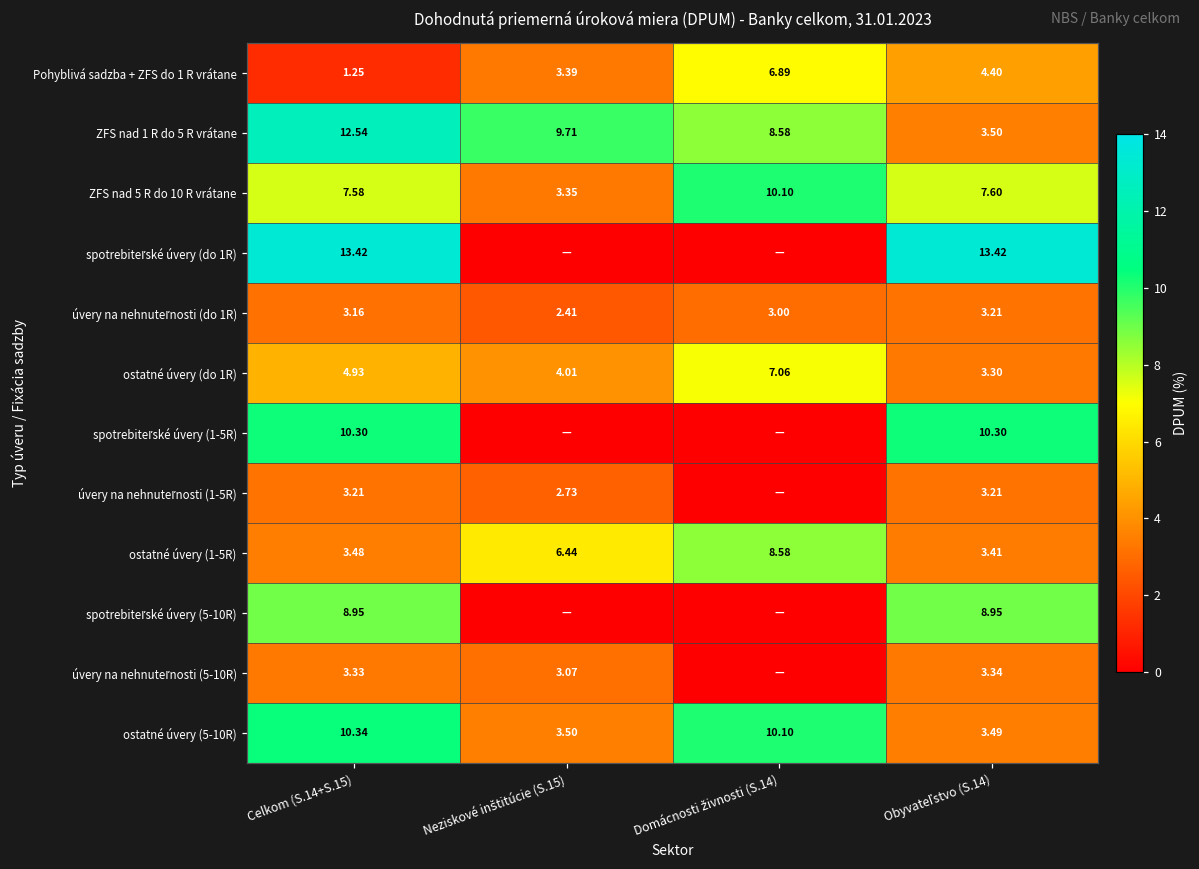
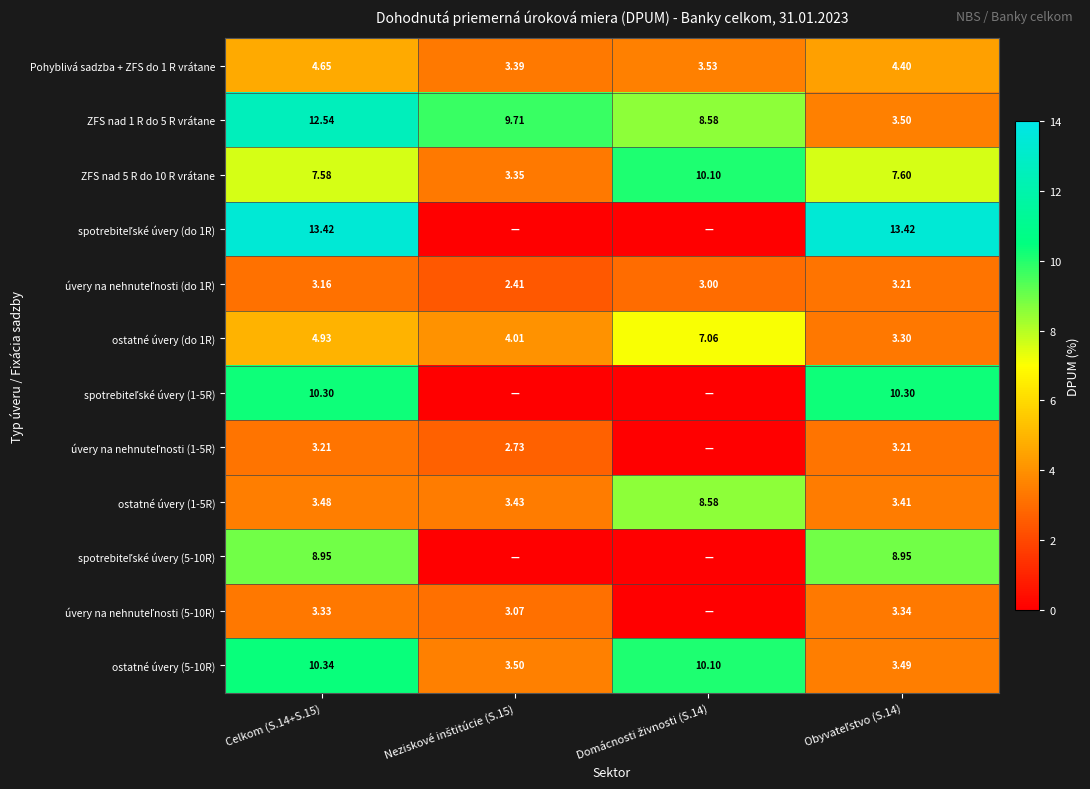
  {
    "Pohyblivá sadzba + ZFS do 1 R vrátane": {
-     "Celkom (S.14+S.15)": 1.25,
+     "Celkom (S.14+S.15)": 4.65,
      "Neziskové inštitúcie (S.15)": 3.39,
-     "Domácnosti živnosti (S.14)": 6.89,
+     "Domácnosti živnosti (S.14)": 3.53,
      "Obyvateľstvo (S.14)": 4.40
    },
    "ZFS nad 1 R do 5 R vrátane": {
      "Celkom (S.14+S.15)": 12.54,
      "Neziskové inštitúcie (S.15)": 9.71,
      "Domácnosti živnosti (S.14)": 8.58,
      "Obyvateľstvo (S.14)": 3.50
    },
    "ZFS nad 5 R do 10 R vrátane": {
      "Celkom (S.14+S.15)": 7.58,
      "Neziskové inštitúcie (S.15)": 3.35,
      "Domácnosti živnosti (S.14)": 10.10,
      "Obyvateľstvo (S.14)": 7.60
    },
    "spotrebiteľské úvery (do 1R)": {
      "Celkom (S.14+S.15)": 13.42,
      "Obyvateľstvo (S.14)": 13.42
    },
    "úvery na nehnuteľnosti (do 1R)": {
      "Celkom (S.14+S.15)": 3.16,
      "Neziskové inštitúcie (S.15)": 2.41,
      "Domácnosti živnosti (S.14)": 3.00,
      "Obyvateľstvo (S.14)": 3.21
    },
    "ostatné úvery (do 1R)": {
      "Celkom (S.14+S.15)": 4.93,
      "Neziskové inštitúcie (S.15)": 4.01,
      "Domácnosti živnosti (S.14)": 7.06,
      "Obyvateľstvo (S.14)": 3.30
    },
    "spotrebiteľské úvery (1-5R)": {
      "Celkom (S.14+S.15)": 10.30,
      "Obyvateľstvo (S.14)": 10.30
    },
    "úvery na nehnuteľnosti (1-5R)": {
      "Celkom (S.14+S.15)": 3.21,
      "Neziskové inštitúcie (S.15)": 2.73,
      "Obyvateľstvo (S.14)": 3.21
    },
    "ostatné úvery (1-5R)": {
      "Celkom (S.14+S.15)": 3.48,
-     "Neziskové inštitúcie (S.15)": 6.44,
+     "Neziskové inštitúcie (S.15)": 3.43,
      "Domácnosti živnosti (S.14)": 8.58,
      "Obyvateľstvo (S.14)": 3.41
    },
    "spotrebiteľské úvery (5-10R)": {
      "Celkom (S.14+S.15)": 8.95,
      "Obyvateľstvo (S.14)": 8.95
    },
    "úvery na nehnuteľnosti (5-10R)": {
      "Celkom (S.14+S.15)": 3.33,
      "Neziskové inštitúcie (S.15)": 3.07,
      "Obyvateľstvo (S.14)": 3.34
    },
    "ostatné úvery (5-10R)": {
      "Celkom (S.14+S.15)": 10.34,
      "Neziskové inštitúcie (S.15)": 3.50,
      "Domácnosti živnosti (S.14)": 10.10,
      "Obyvateľstvo (S.14)": 3.49
    }
  }
